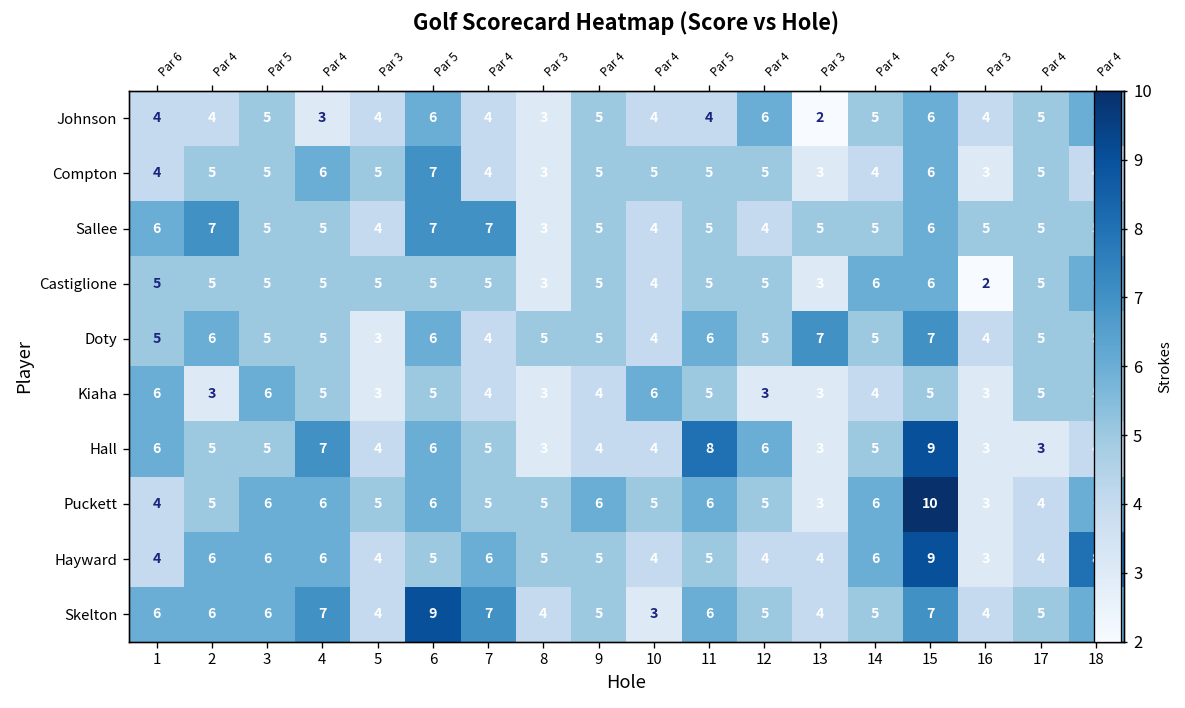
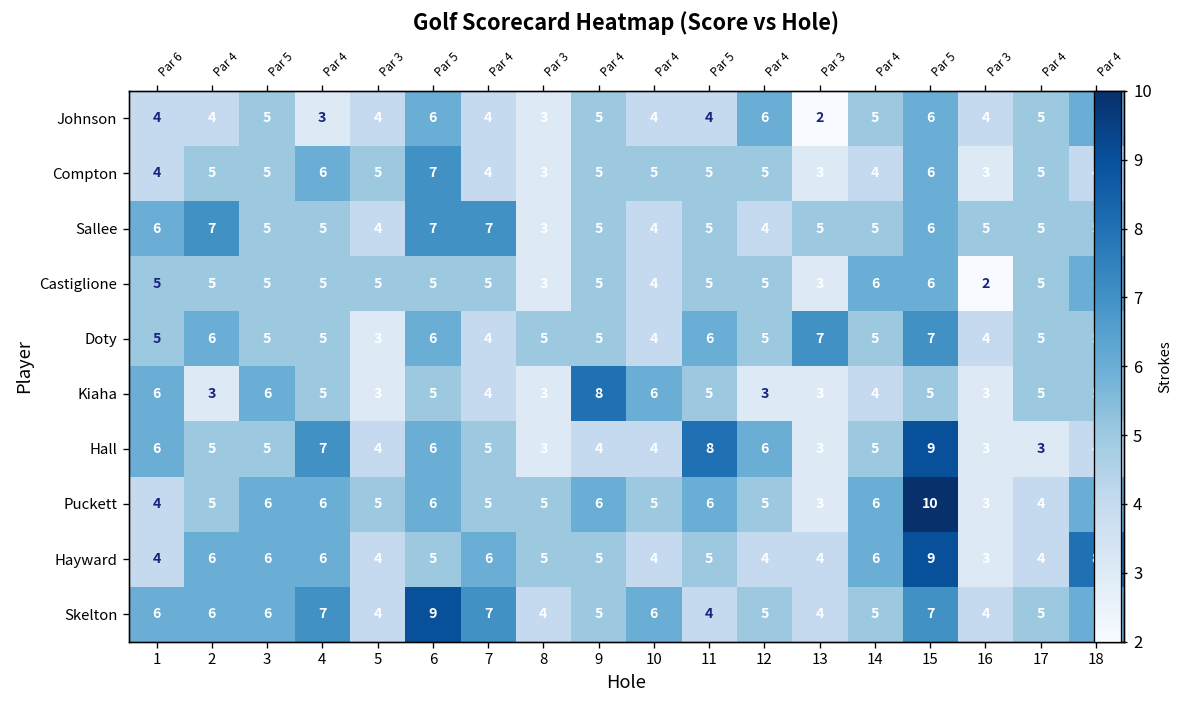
  {
    "Johnson": {
      "1": 4,
      "2": 4,
      "3": 5,
      "4": 3,
      "5": 4,
      "6": 6,
      "7": 4,
      "9": 5,
      "10": 4,
      "11": 4,
      "12": 6,
      "13": 2,
      "14": 5,
      "15": 6,
      "16": 4,
      "17": 5,
      "18": 6
    },
    "Compton": {
      "1": 4,
      "2": 5,
      "3": 5,
      "4": 6,
      "5": 5,
      "6": 7,
      "7": 4,
      "9": 5,
      "10": 5,
      "11": 5,
      "12": 5,
      "14": 4,
      "15": 6,
      "17": 5,
      "18": 4
    },
    "Sallee": {
      "1": 6,
      "2": 7,
      "3": 5,
      "4": 5,
      "5": 4,
      "6": 7,
      "7": 7,
      "9": 5,
      "10": 4,
      "11": 5,
      "12": 4,
      "13": 5,
      "14": 5,
      "15": 6,
      "16": 5,
      "17": 5,
      "18": 5
    },
    "Castiglione": {
      "1": 5,
      "2": 5,
      "3": 5,
      "4": 5,
      "5": 5,
      "6": 5,
      "7": 5,
      "9": 5,
      "10": 4,
      "11": 5,
      "12": 5,
      "14": 6,
      "15": 6,
      "16": 2,
      "17": 5,
      "18": 6
    },
    "Doty": {
      "1": 5,
      "2": 6,
      "3": 5,
      "4": 5,
      "6": 6,
      "7": 4,
      "8": 5,
      "9": 5,
      "10": 4,
      "11": 6,
      "12": 5,
      "13": 7,
      "14": 5,
      "15": 7,
      "16": 4,
      "17": 5,
      "18": 5
    },
    "Kiaha": {
      "1": 6,
      "2": 3,
      "3": 6,
      "4": 5,
      "6": 5,
      "7": 4,
-     "9": 4,
+     "9": 8,
      "10": 6,
      "11": 5,
      "12": 3,
      "14": 4,
      "15": 5,
      "17": 5,
      "18": 5
    },
    "Hall": {
      "1": 6,
      "2": 5,
      "3": 5,
      "4": 7,
      "5": 4,
      "6": 6,
      "7": 5,
      "9": 4,
      "10": 4,
      "11": 8,
      "12": 6,
      "14": 5,
      "15": 9,
      "17": 3,
      "18": 4
    },
    "Puckett": {
      "1": 4,
      "2": 5,
      "3": 6,
      "4": 6,
      "5": 5,
      "6": 6,
      "7": 5,
      "8": 5,
      "9": 6,
      "10": 5,
      "11": 6,
      "12": 5,
      "14": 6,
      "15": 10,
      "17": 4,
      "18": 6
    },
    "Hayward": {
      "1": 4,
      "2": 6,
      "3": 6,
      "4": 6,
      "5": 4,
      "6": 5,
      "7": 6,
      "8": 5,
      "9": 5,
      "10": 4,
      "11": 5,
      "12": 4,
      "13": 4,
      "14": 6,
      "15": 9,
      "17": 4,
      "18": 8
    },
    "Skelton": {
      "1": 6,
      "2": 6,
      "3": 6,
      "4": 7,
      "5": 4,
      "6": 9,
      "7": 7,
      "8": 4,
      "9": 5,
-     "10": 3,
-     "11": 6,
+     "10": 6,
+     "11": 4,
      "12": 5,
      "13": 4,
      "14": 5,
      "15": 7,
      "16": 4,
      "17": 5,
      "18": 6
    }
  }
